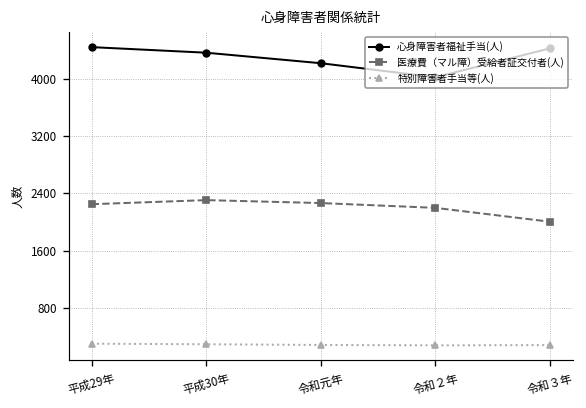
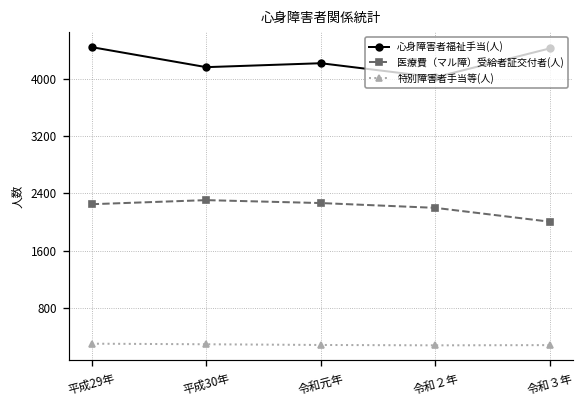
  {
    "心身障害者福祉手当(人)": {
      "平成29年": 4400,
-     "平成30年": 4400,
+     "平成30年": 4200,
      "令和元年": 4200
    },
    "医療費（マル障）受給者証交付者(人)": {
      "平成29年": 2300,
      "平成30年": 2300,
      "令和元年": 2300,
      "令和２年": 2200,
      "令和３年": 2000
    },
    "特別障害者手当等(人)": {
      "平成29年": 300,
      "平成30年": 300,
      "令和元年": 300,
      "令和２年": 300,
      "令和３年": 300
    }
  }
